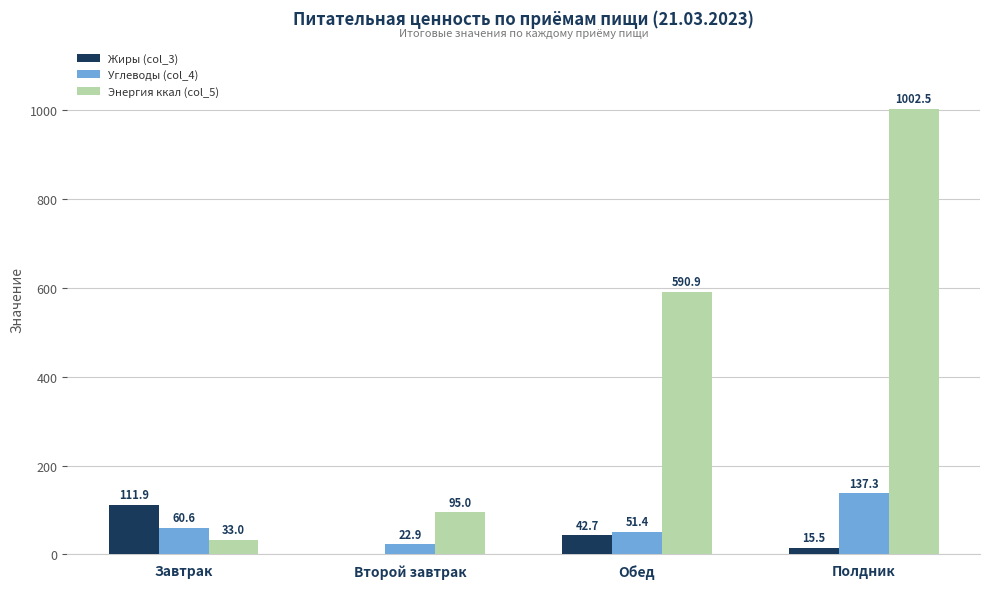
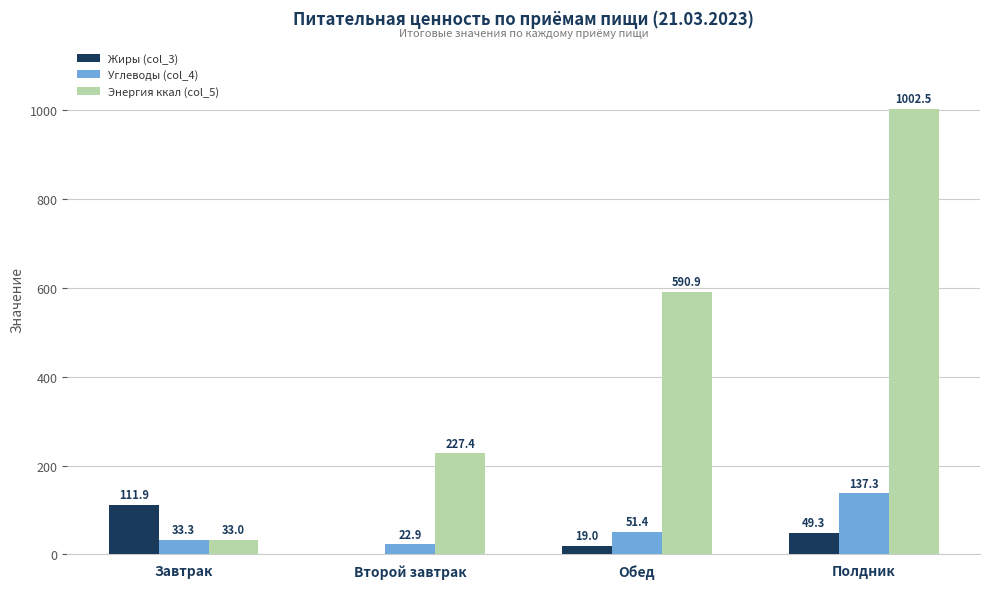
  {
    "Жиры (col_3)": {
      "Завтрак": 111.9,
-     "Обед": 42.7,
-     "Полдник": 15.5
+     "Обед": 19.0,
+     "Полдник": 49.3
    },
    "Углеводы (col_4)": {
-     "Завтрак": 60.6,
+     "Завтрак": 33.3,
      "Второй завтрак": 22.9,
      "Обед": 51.4,
      "Полдник": 137.3
    },
    "Энергия ккал (col_5)": {
      "Завтрак": 33.0,
-     "Второй завтрак": 95.0,
+     "Второй завтрак": 227.4,
      "Обед": 590.9,
      "Полдник": 1002.5
    }
  }
